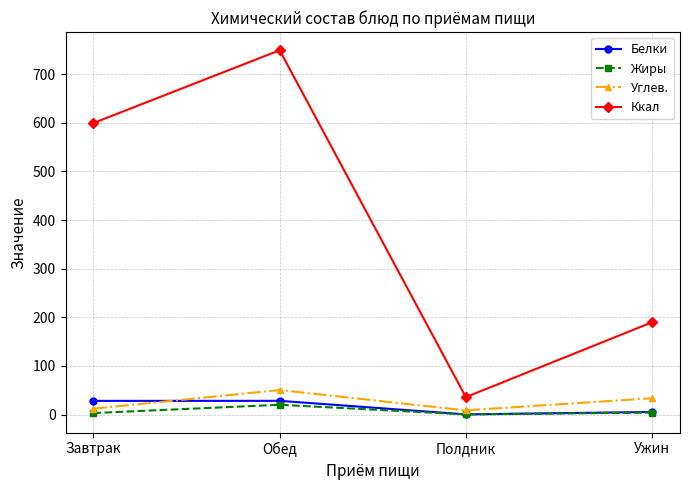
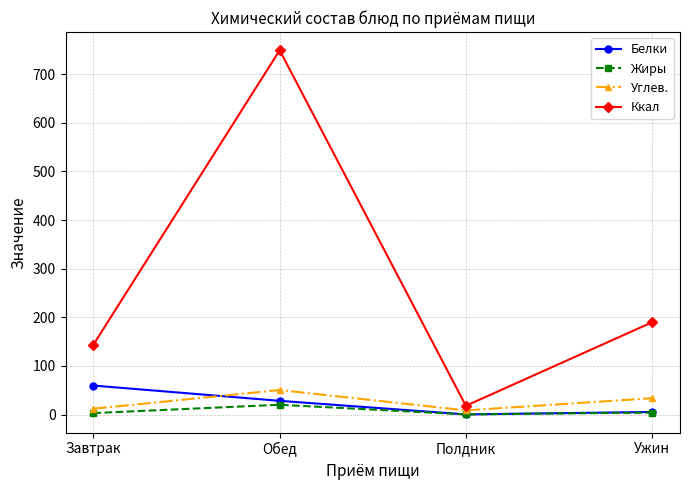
  {
    "Белки": {
-     "Завтрак": 30,
+     "Завтрак": 60,
      "Обед": 30
    },
    "Жиры": {
      "Завтрак": 0,
      "Обед": 20
    },
    "Углев.": {
      "Завтрак": 10,
      "Обед": 50,
      "Полдник": 10,
      "Ужин": 30
    },
    "Ккал": {
-     "Завтрак": 600,
+     "Завтрак": 140,
      "Обед": 750,
-     "Полдник": 40,
+     "Полдник": 20,
      "Ужин": 190
    }
  }
